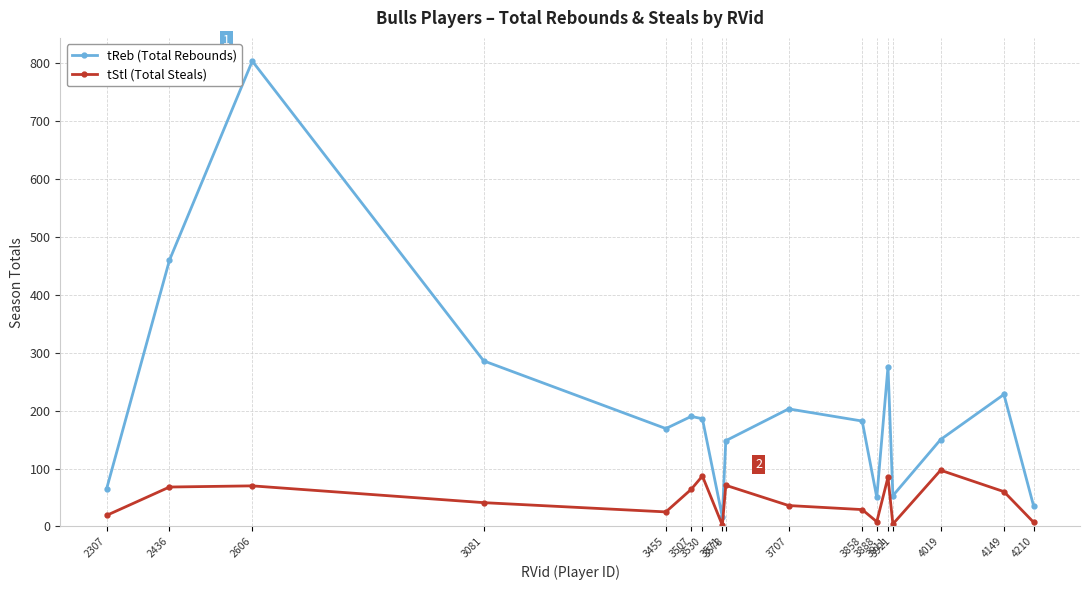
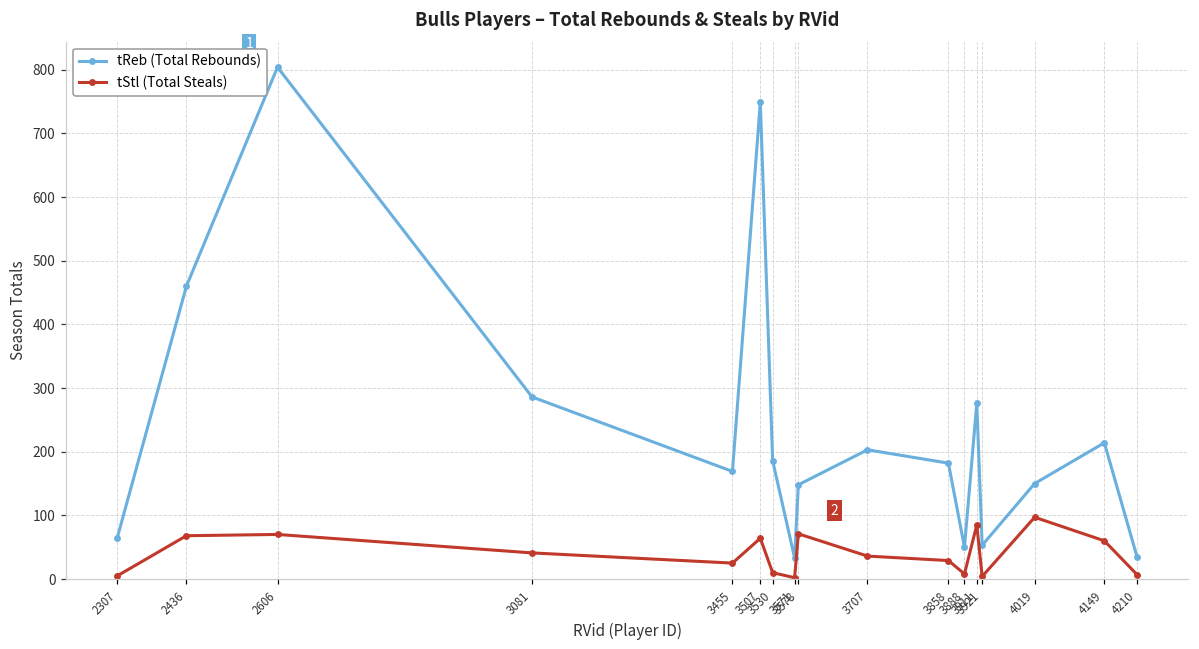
  {
    "tReb (Total Rebounds)": {
      "2307": 70,
      "2436": 460,
      "2606": 800,
      "3081": 290,
      "3455": 170,
-     "3507": 190,
+     "3507": 750,
      "3530": 190,
-     "3571": 20,
+     "3571": 30,
      "3578": 150,
      "3707": 200,
      "3858": 180,
      "3888": 50,
      "3911": 280,
      "3921": 50,
      "4019": 150,
-     "4149": 230,
+     "4149": 210,
      "4210": 40
    },
    "tStl (Total Steals)": {
-     "2307": 20,
+     "2307": 10,
      "2436": 70,
      "2606": 70,
      "3081": 40,
      "3455": 30,
      "3507": 60,
-     "3530": 90,
+     "3530": 10,
      "3571": 0,
      "3578": 70,
      "3707": 40,
      "3858": 30,
      "3888": 10,
      "3911": 90,
      "3921": 0,
      "4019": 100,
      "4149": 60,
      "4210": 10
    }
  }
